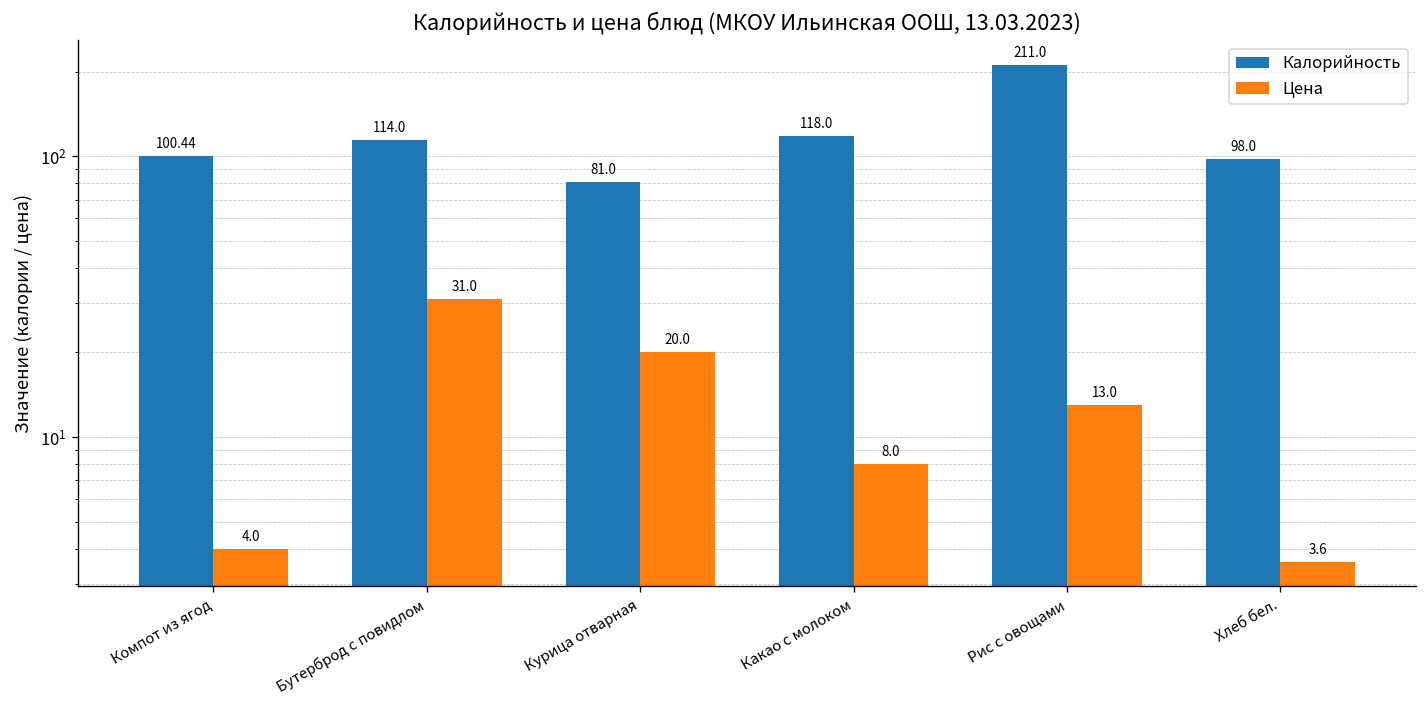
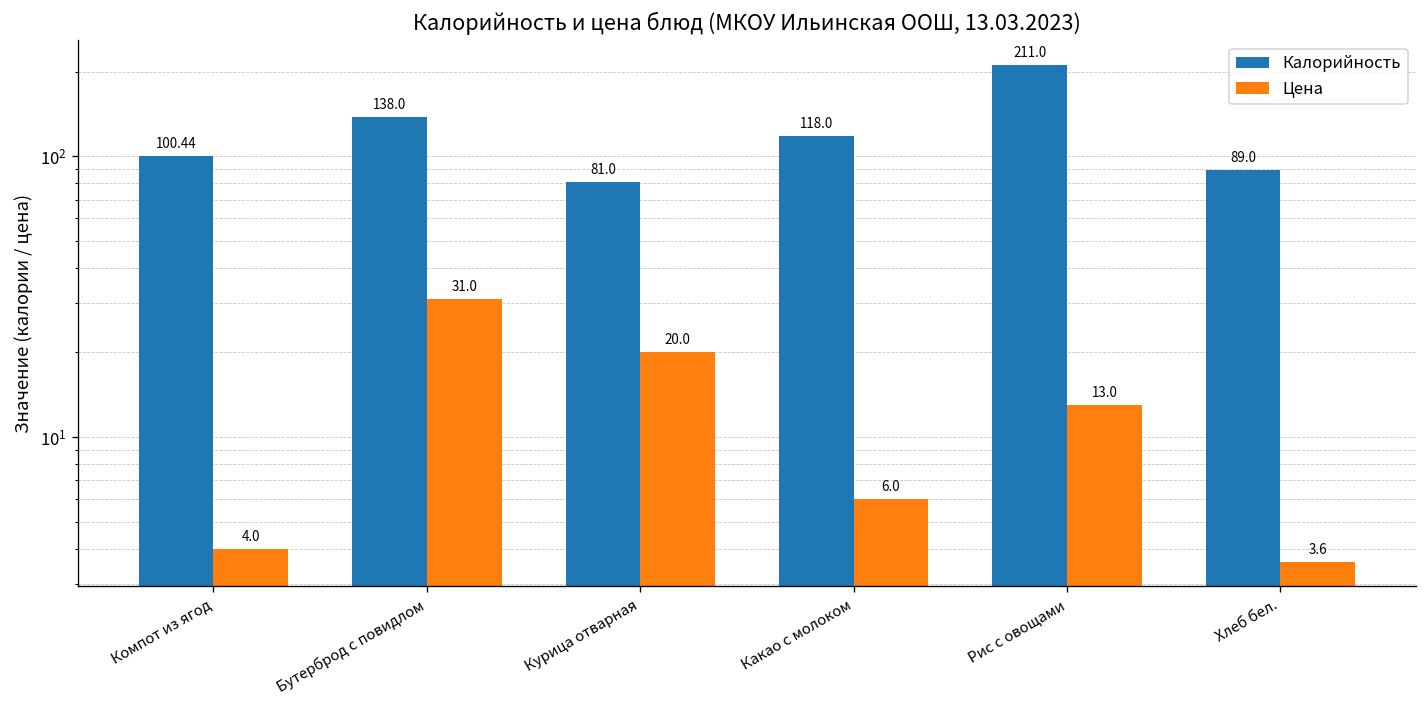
  {
    "Калорийность": {
      "Компот из ягод": 100.44,
-     "Бутерброд с повидлом": 114.0,
+     "Бутерброд с повидлом": 138.0,
      "Курица отварная": 81.0,
      "Какао с молоком": 118.0,
      "Рис с овощами": 211.0,
-     "Хлеб бел.": 98.0
+     "Хлеб бел.": 89.0
    },
    "Цена": {
      "Компот из ягод": 4.0,
      "Бутерброд с повидлом": 31.0,
      "Курица отварная": 20.0,
-     "Какао с молоком": 8.0,
+     "Какао с молоком": 6.0,
      "Рис с овощами": 13.0,
      "Хлеб бел.": 3.6
    }
  }
